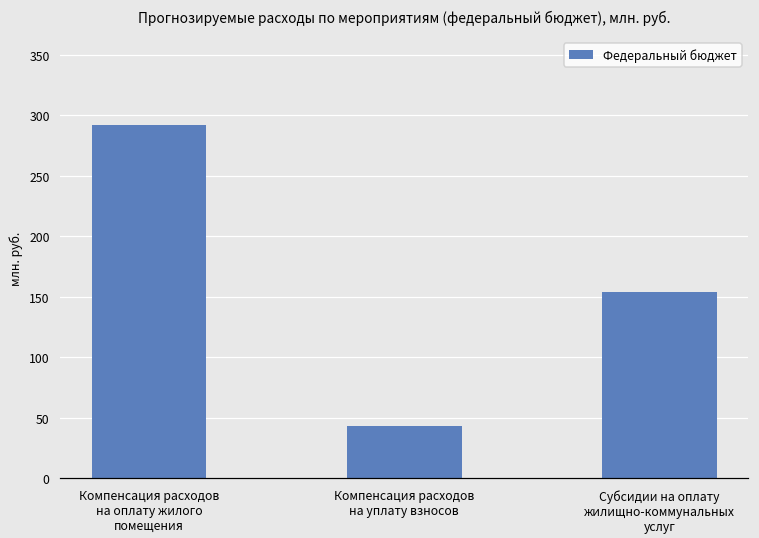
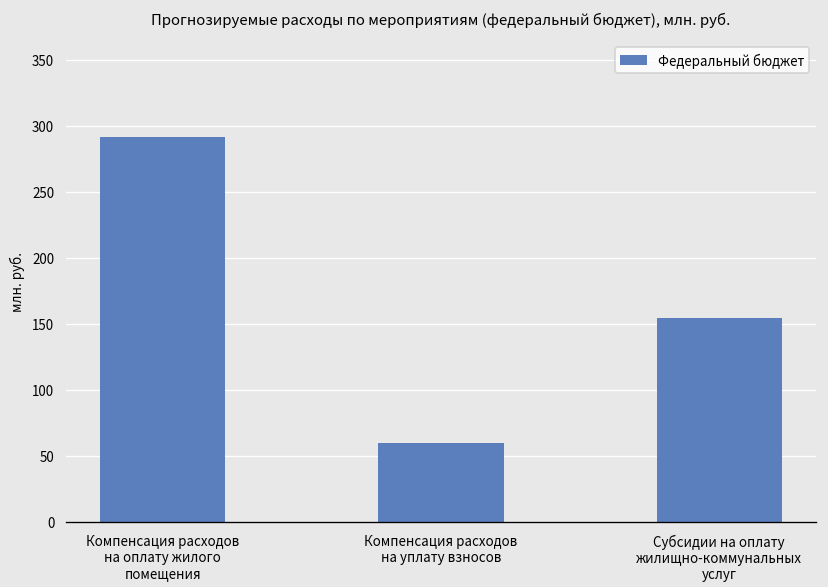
  {
    "Компенсация расходов на оплату жилого помещения": 292,
-   "Компенсация расходов на уплату взносов": 44,
+   "Компенсация расходов на уплату взносов": 60,
    "Субсидии на оплату жилищно-коммунальных услуг": 154
  }
